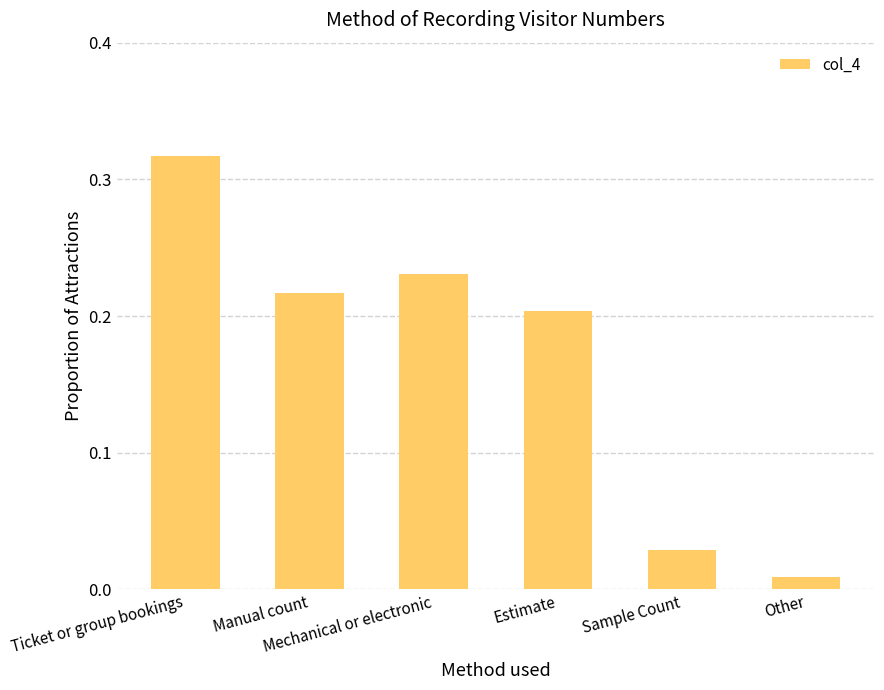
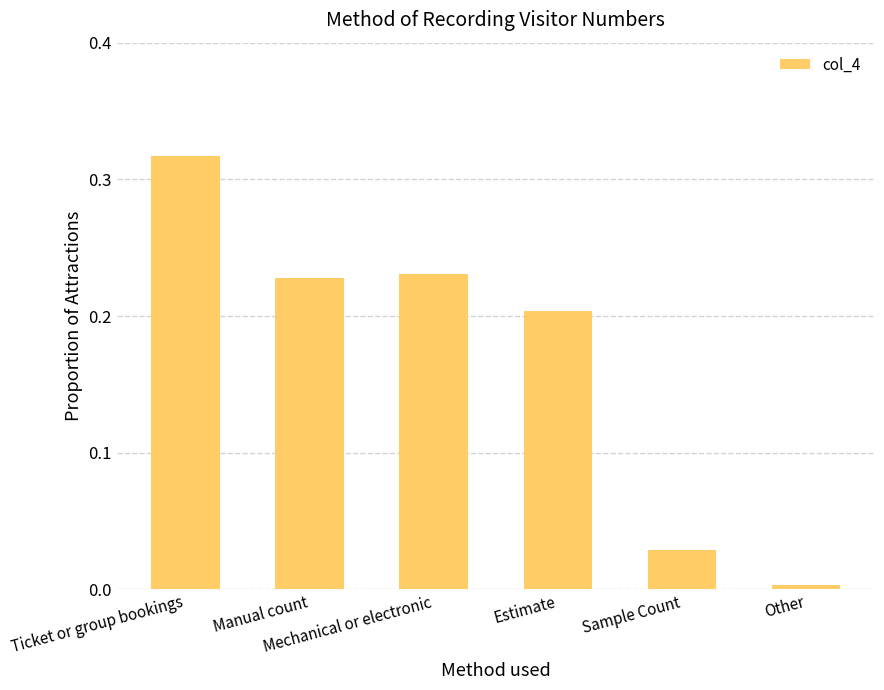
  {
    "Ticket or group bookings": 0.317,
-   "Manual count": 0.217,
+   "Manual count": 0.228,
    "Mechanical or electronic": 0.231,
    "Estimate": 0.204,
    "Sample Count": 0.029,
-   "Other": 0.009
+   "Other": 0.003
  }
